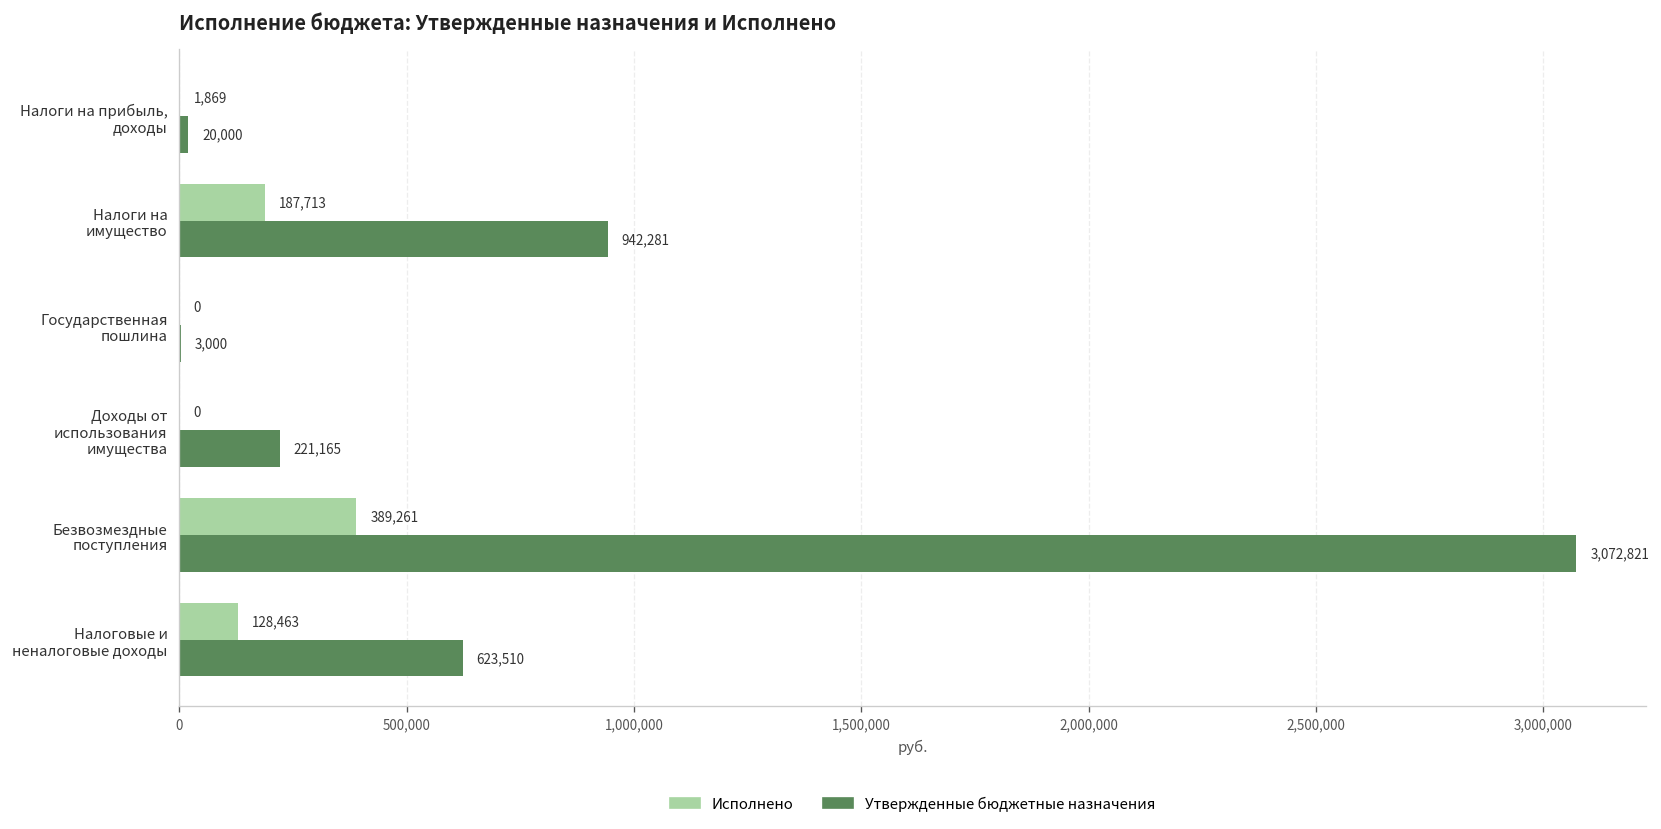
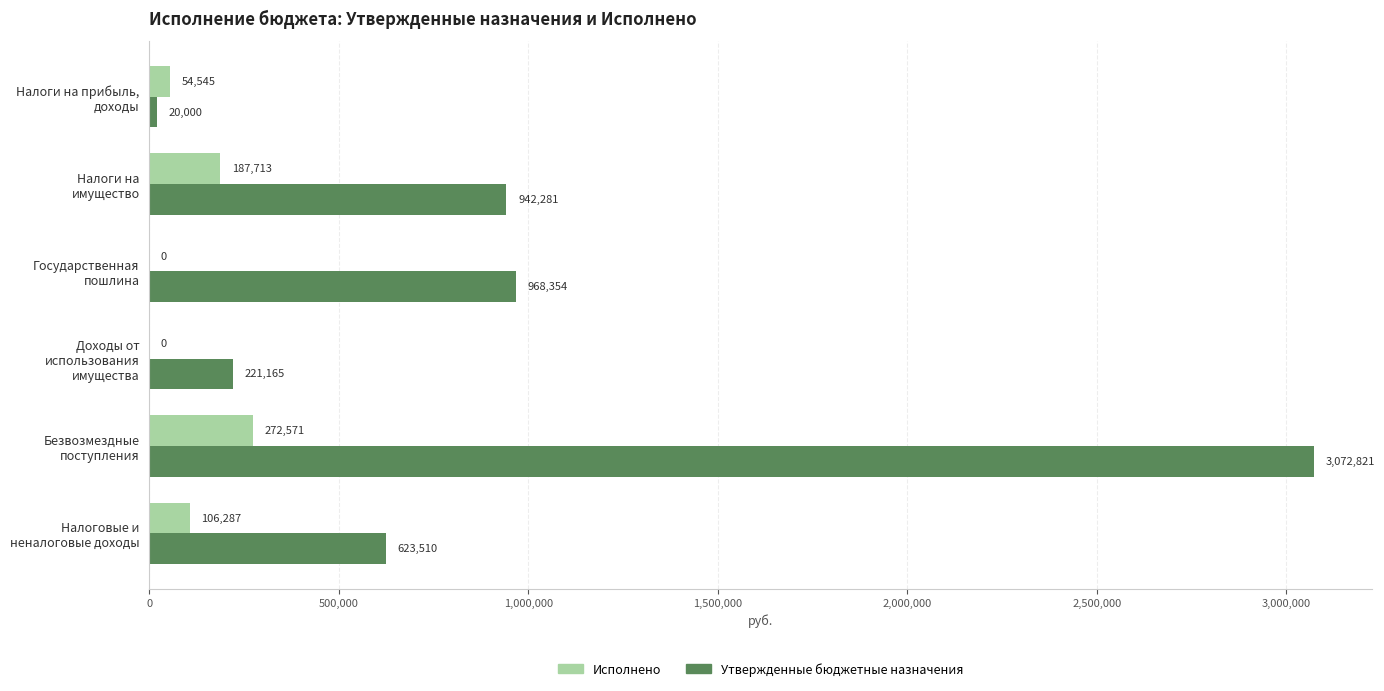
  {
    "Утвержденные бюджетные назначения": {
      "Налоги на прибыль, доходы": "20,000",
      "Налоги на имущество": "942,281",
-     "Государственная пошлина": "3,000",
+     "Государственная пошлина": "968,354",
      "Доходы от использования имущества": "221,165",
      "Безвозмездные поступления": "3,072,821",
      "Налоговые и неналоговые доходы": "623,510"
    },
    "Исполнено": {
-     "Налоги на прибыль, доходы": "1,869",
+     "Налоги на прибыль, доходы": "54,545",
      "Налоги на имущество": "187,713",
      "Государственная пошлина": "0",
      "Доходы от использования имущества": "0",
-     "Безвозмездные поступления": "389,261",
-     "Налоговые и неналоговые доходы": "128,463"
+     "Безвозмездные поступления": "272,571",
+     "Налоговые и неналоговые доходы": "106,287"
    }
  }
